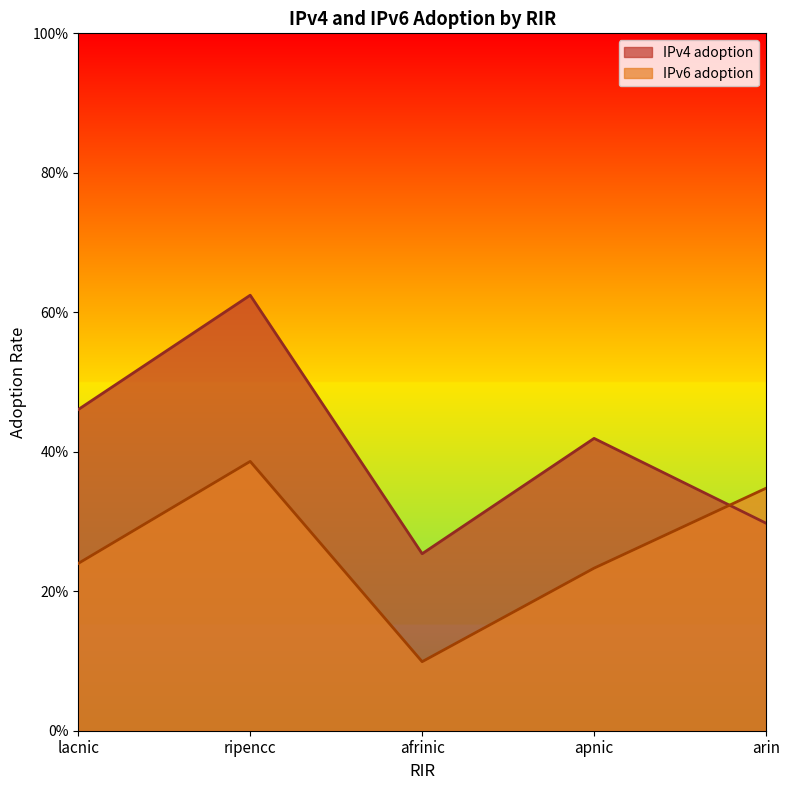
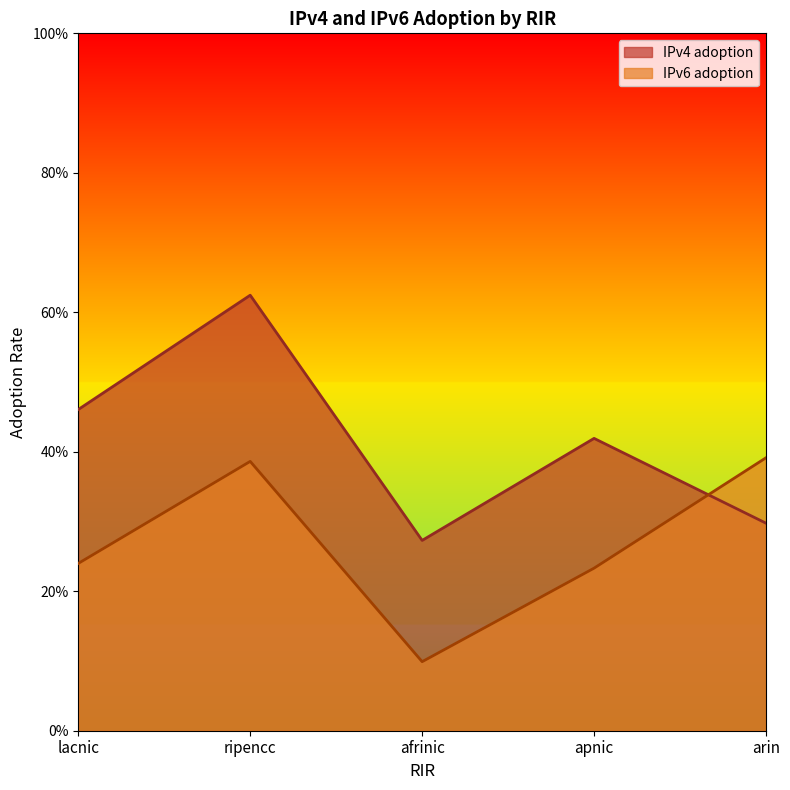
  {
    "IPv4 adoption": {
      "lacnic": "46%",
      "ripencc": "62%",
-     "afrinic": "25%",
+     "afrinic": "27%",
      "apnic": "42%",
      "arin": "30%"
    },
    "IPv6 adoption": {
      "lacnic": "24%",
      "ripencc": "39%",
      "afrinic": "10%",
      "apnic": "23%",
-     "arin": "35%"
+     "arin": "39%"
    }
  }
